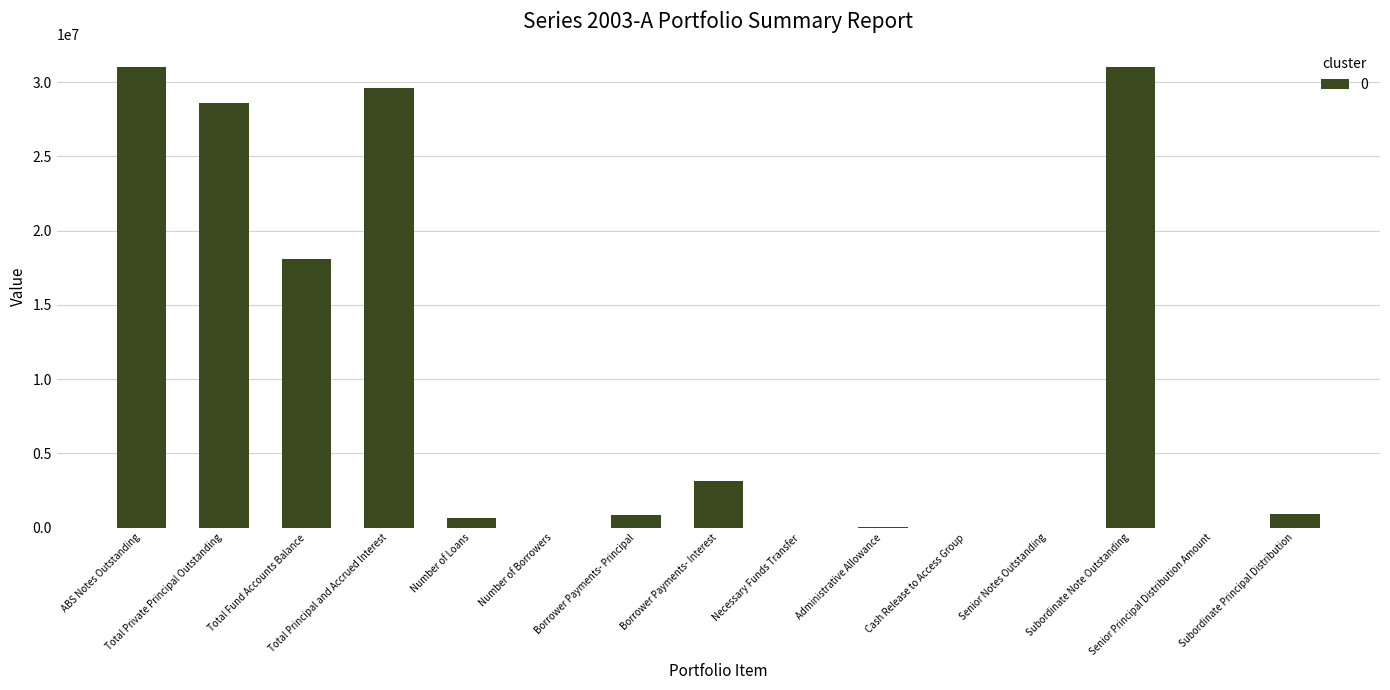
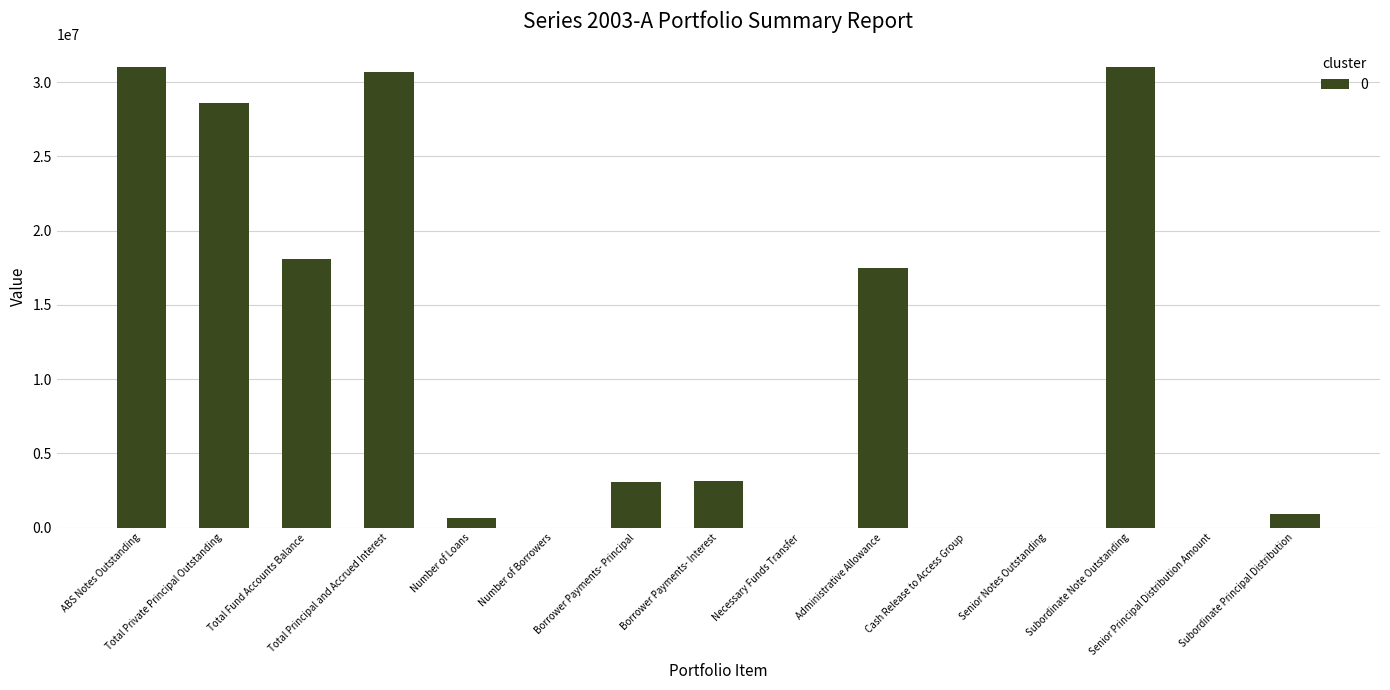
  {
    "ABS Notes Outstanding": 31000000,
    "Total Private Principal Outstanding": 28600000,
    "Total Fund Accounts Balance": 18100000,
-   "Total Principal and Accrued Interest": 29600000,
+   "Total Principal and Accrued Interest": 30700000,
    "Number of Loans": 700000,
-   "Borrower Payments- Principal": 800000,
+   "Borrower Payments- Principal": 3100000,
    "Borrower Payments- Interest": 3100000,
    "Necessary Funds Transfer": 0,
-   "Administrative Allowance": 0,
+   "Administrative Allowance": 17500000,
    "Cash Release to Access Group": 0,
    "Senior Notes Outstanding": 0,
    "Subordinate Note Outstanding": 31000000,
    "Senior Principal Distribution Amount": 0,
    "Subordinate Principal Distribution": 1000000
  }
